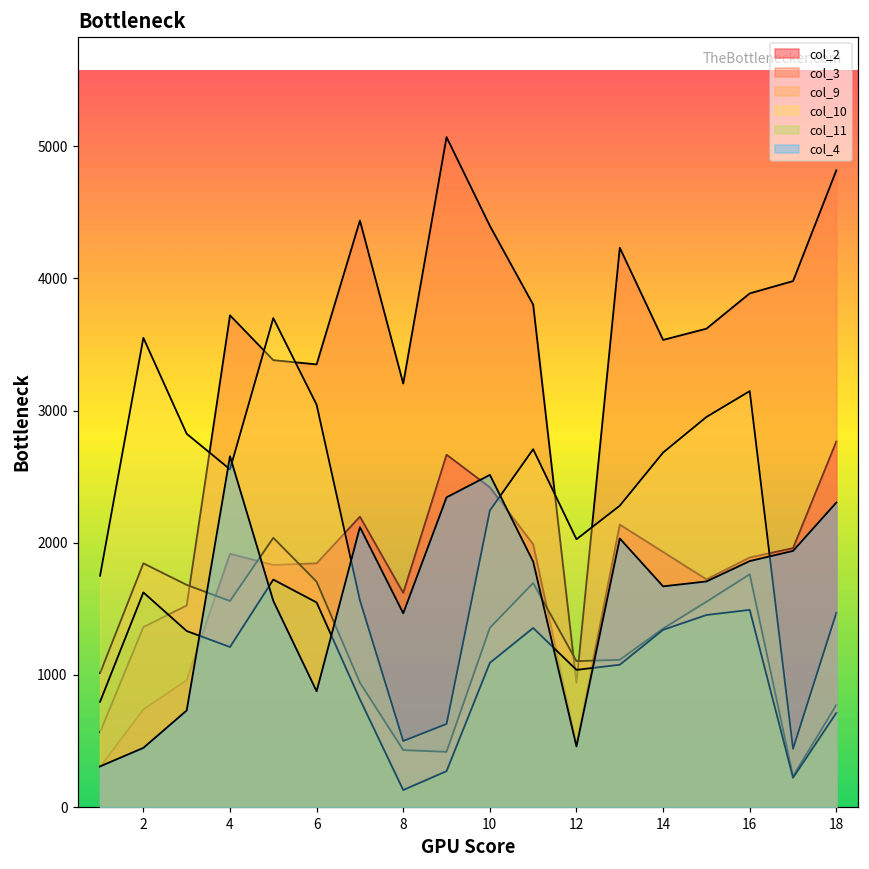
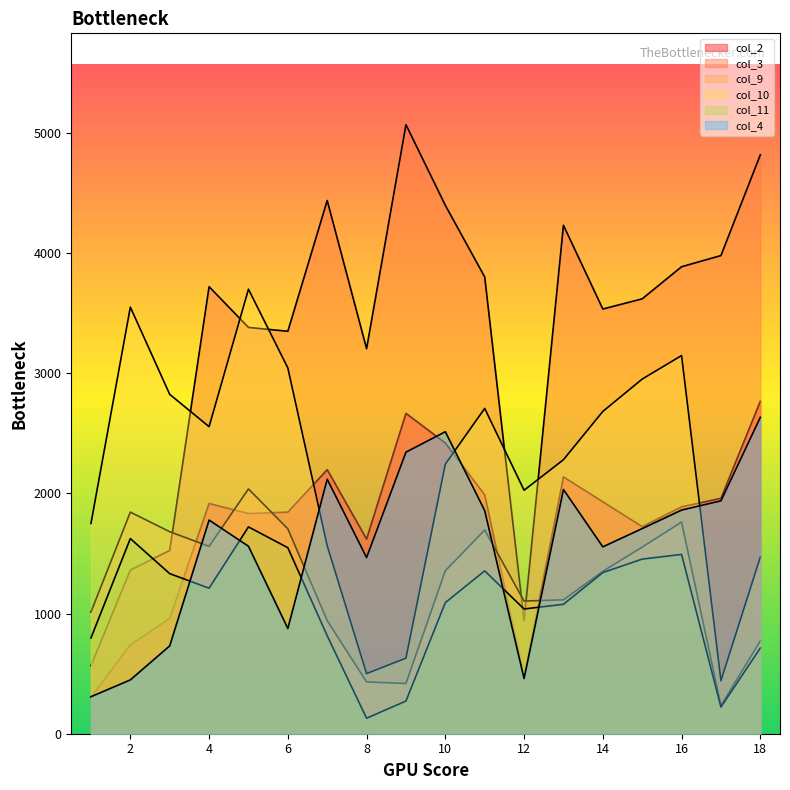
  {
    "col_4": {
      "2": 450,
-     "4": 2650,
+     "4": 1780,
      "6": 880,
      "8": 1470,
      "10": 2510,
-     "14": 1670,
+     "14": 1560,
      "16": 1860,
-     "18": 2300
+     "18": 2630
    }
  }
